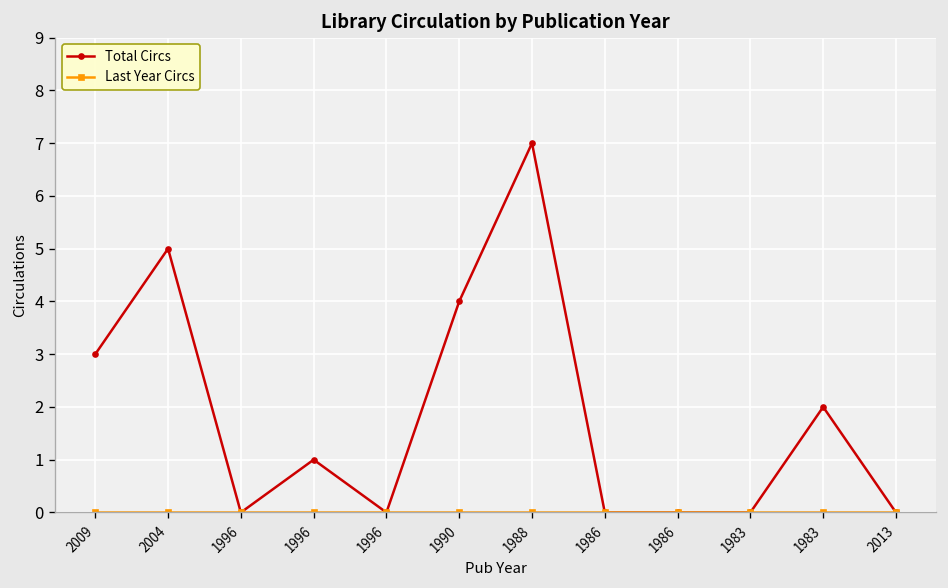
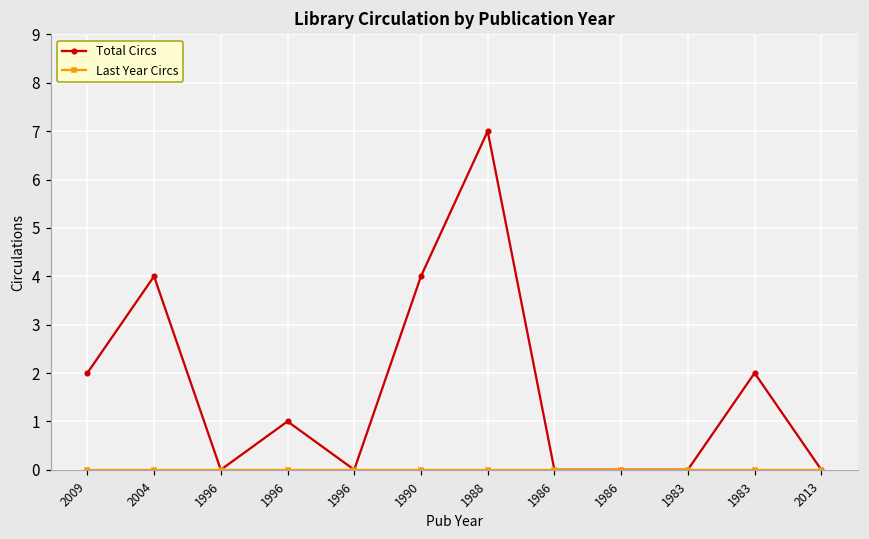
  {
    "Total Circs": {
-     "2009": 3,
-     "2004": 5,
+     "2009": 2,
+     "2004": 4,
      "1990": 4,
      "1988": 7
    },
    "Last Year Circs": {
      "2009": 0,
      "2004": 0,
      "1990": 0,
      "1988": 0
    }
  }
